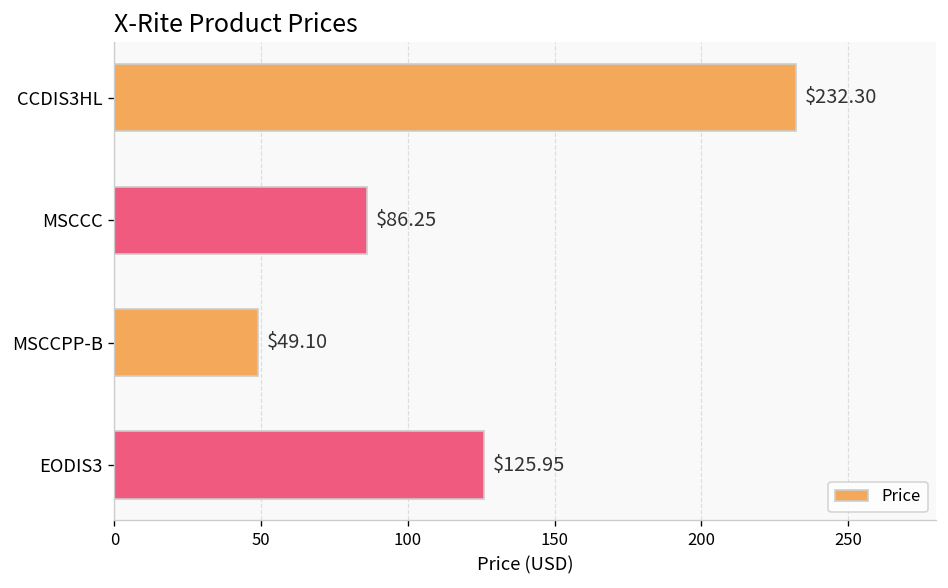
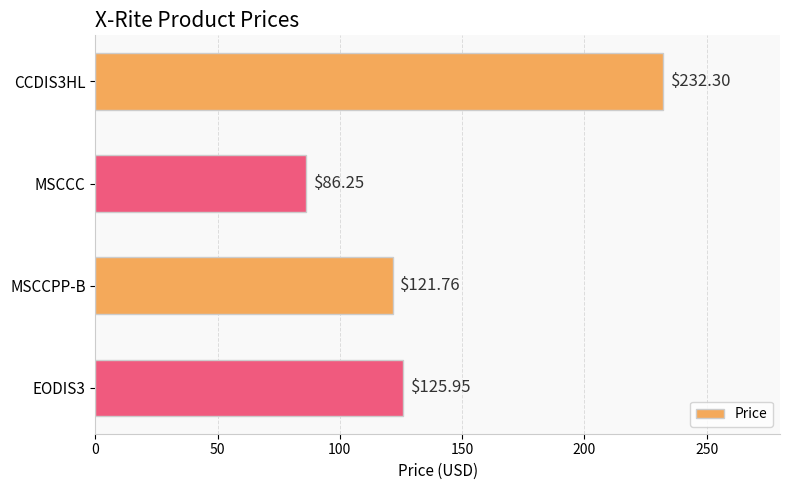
  {
    "CCDIS3HL": "$232.30",
    "MSCCC": "$86.25",
-   "MSCCPP-B": "$49.10",
+   "MSCCPP-B": "$121.76",
    "EODIS3": "$125.95"
  }
